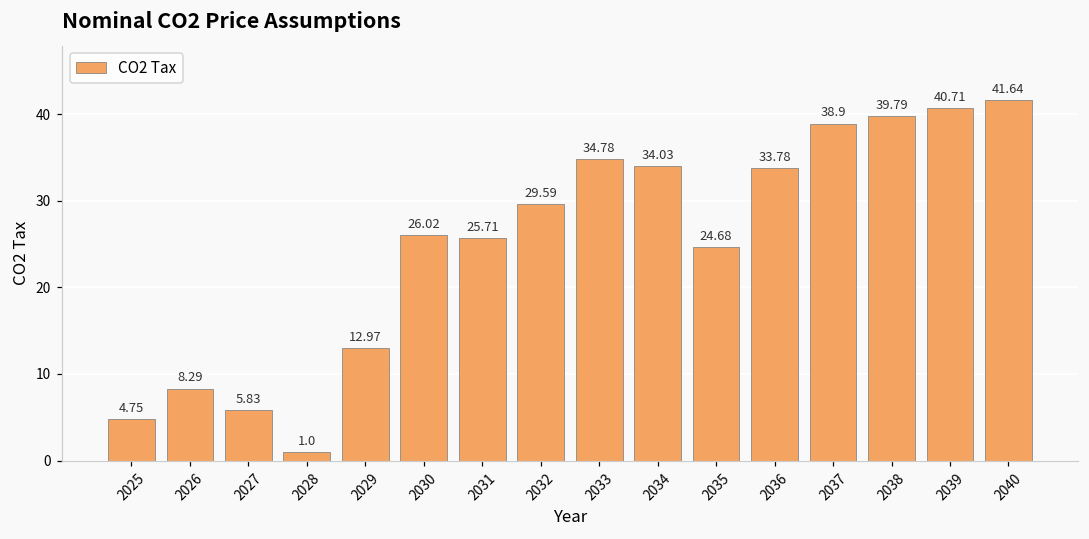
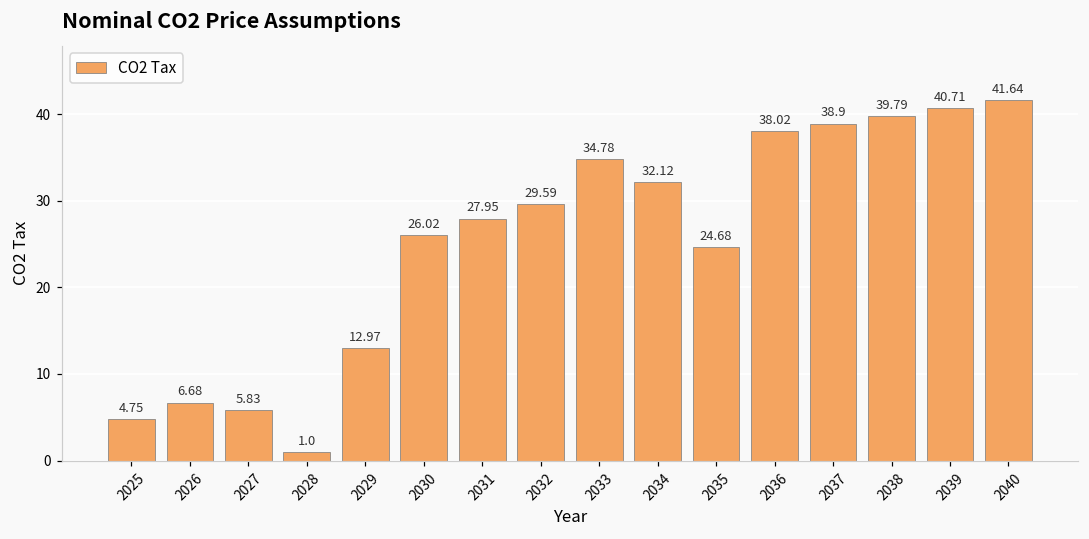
  {
    "2025": 4.75,
-   "2026": 8.29,
+   "2026": 6.68,
    "2027": 5.83,
    "2028": 1.0,
    "2029": 12.97,
    "2030": 26.02,
-   "2031": 25.71,
+   "2031": 27.95,
    "2032": 29.59,
    "2033": 34.78,
-   "2034": 34.03,
+   "2034": 32.12,
    "2035": 24.68,
-   "2036": 33.78,
+   "2036": 38.02,
    "2037": 38.9,
    "2038": 39.79,
    "2039": 40.71,
    "2040": 41.64
  }
